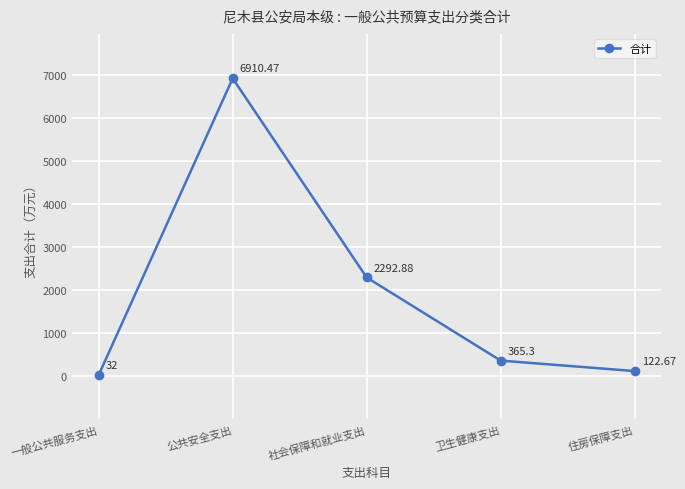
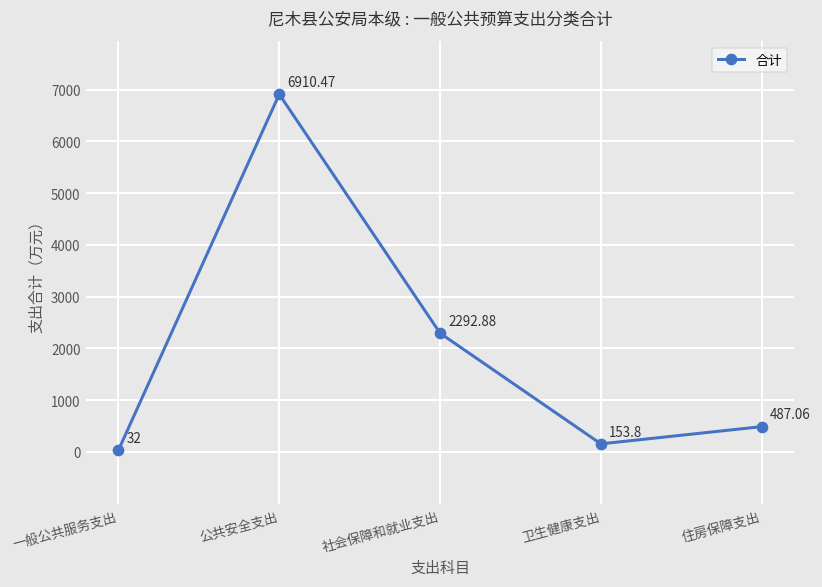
  {
    "一般公共服务支出": 32,
    "公共安全支出": 6910.47,
    "社会保障和就业支出": 2292.88,
-   "卫生健康支出": 365.3,
-   "住房保障支出": 122.67
+   "卫生健康支出": 153.8,
+   "住房保障支出": 487.06
  }
